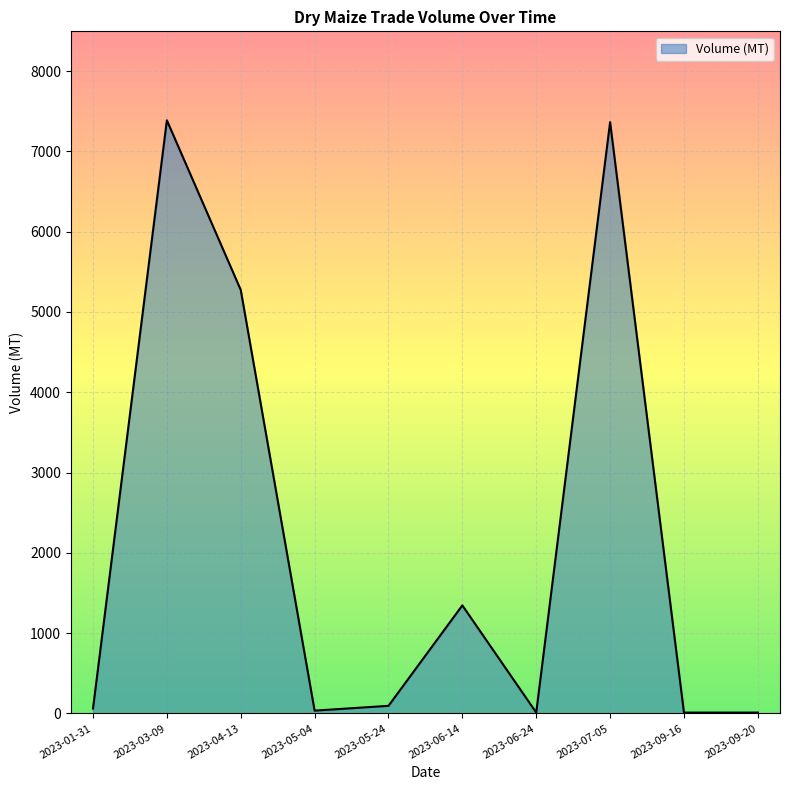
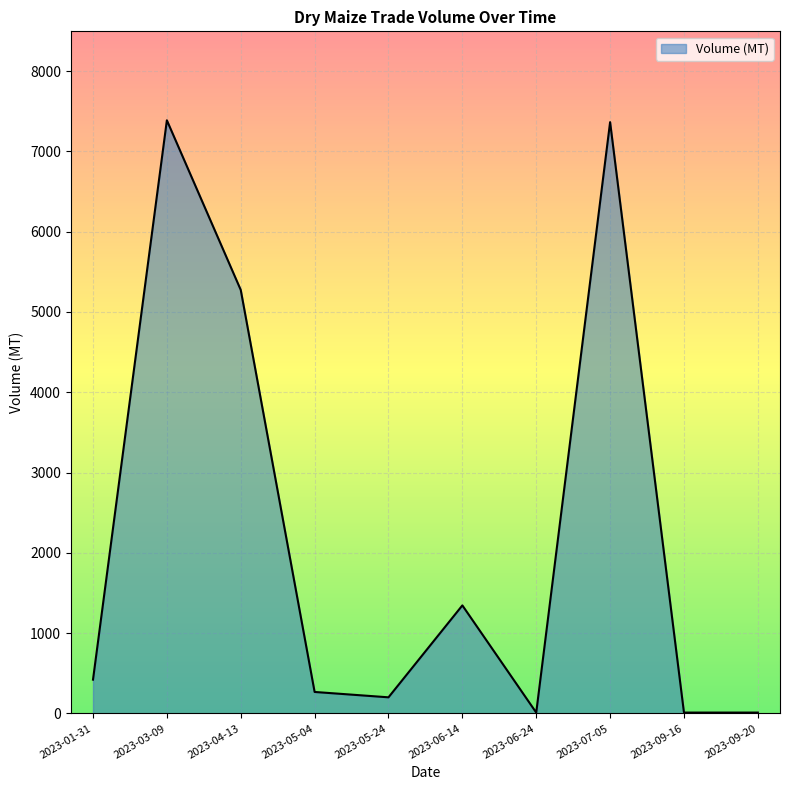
  {
-   "2023-01-31": 100,
+   "2023-01-31": 400,
    "2023-03-09": 7400,
    "2023-04-13": 5300,
-   "2023-05-04": 0,
-   "2023-05-24": 100,
+   "2023-05-04": 300,
+   "2023-05-24": 200,
    "2023-06-14": 1300,
    "2023-06-24": 0,
    "2023-07-05": 7400,
    "2023-09-16": 0,
    "2023-09-20": 0
  }
